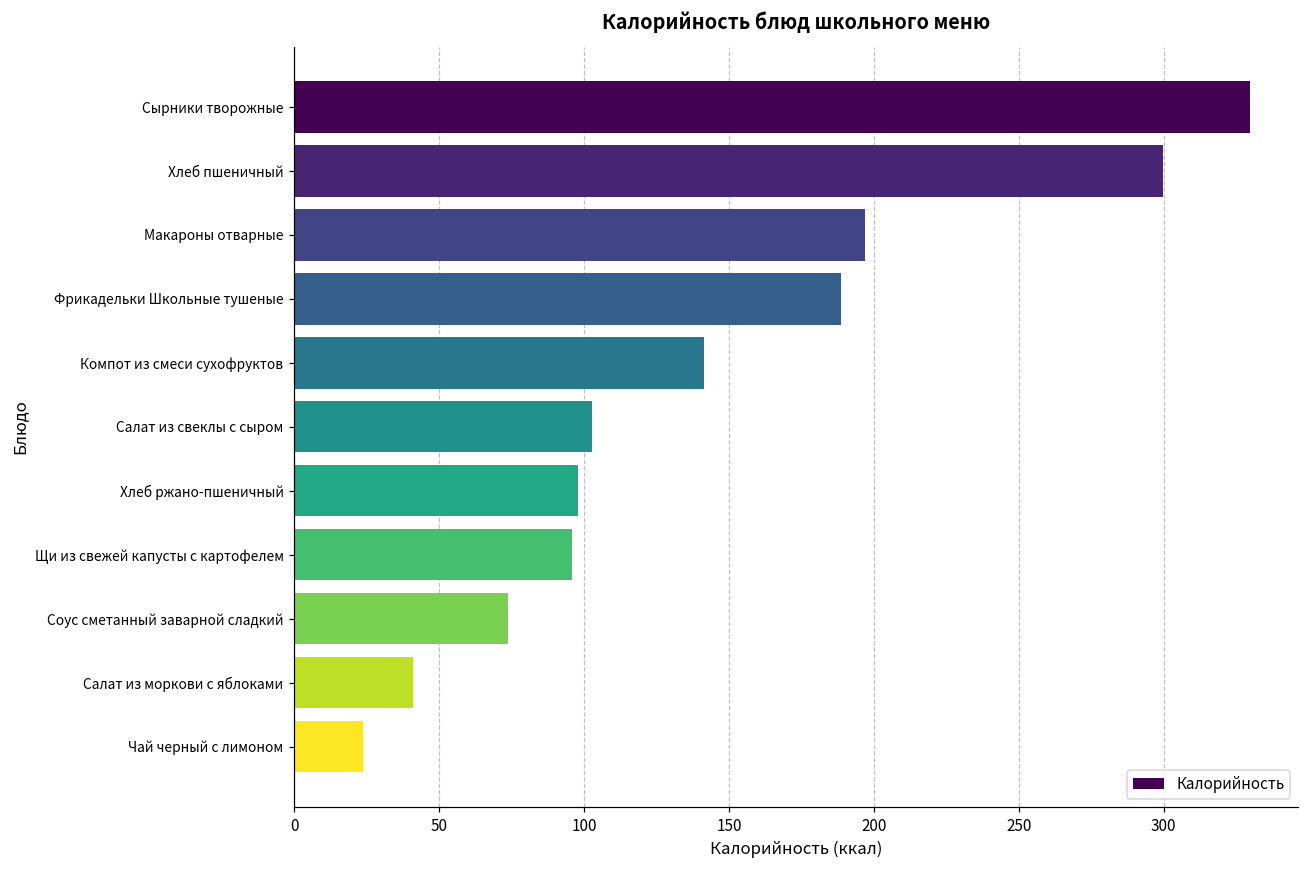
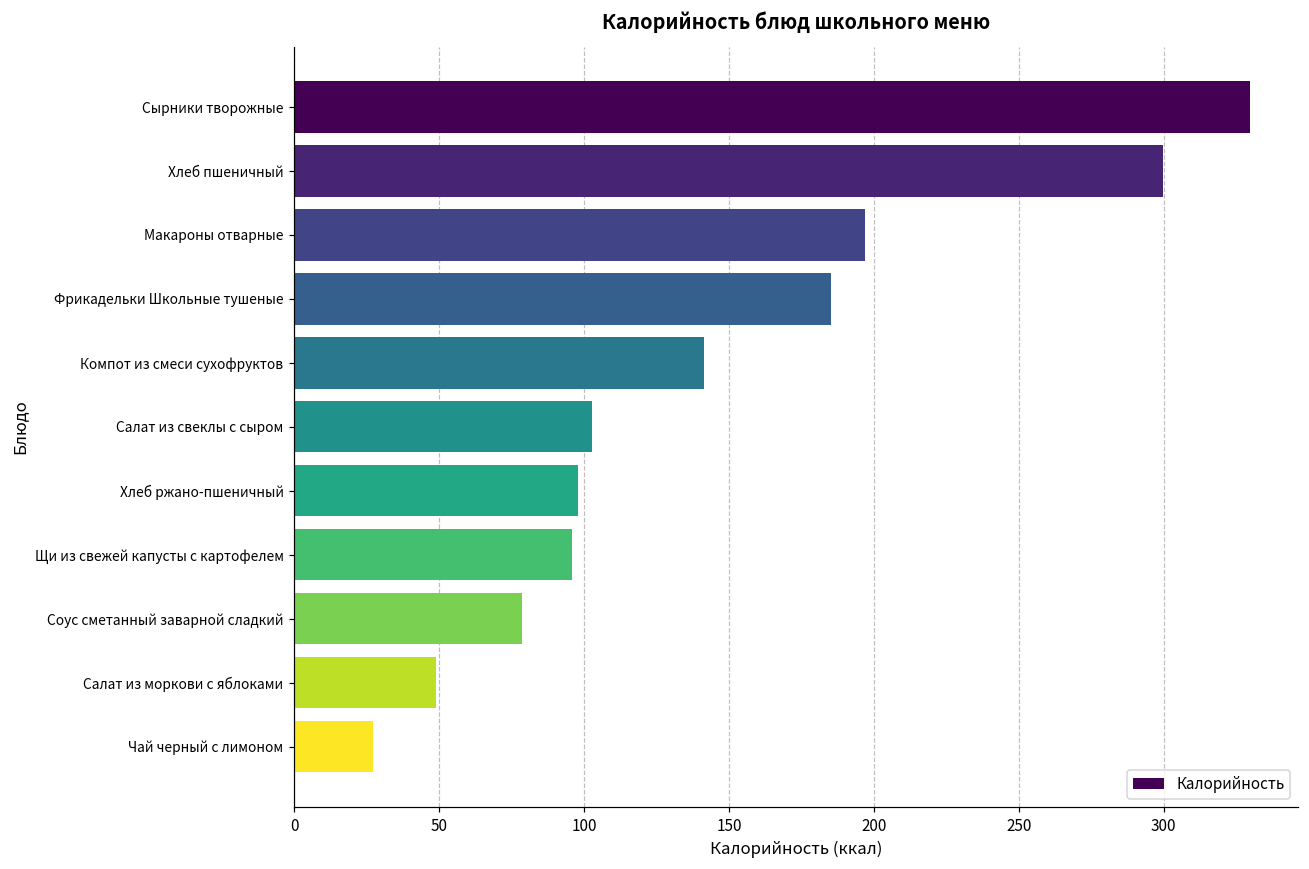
  {
    "Сырники творожные": 330,
    "Хлеб пшеничный": 300,
    "Макароны отварные": 197,
-   "Фрикадельки Школьные тушеные": 189,
+   "Фрикадельки Школьные тушеные": 185,
    "Компот из смеси сухофруктов": 142,
    "Салат из свеклы с сыром": 103,
    "Хлеб ржано-пшеничный": 98,
    "Щи из свежей капусты с картофелем": 96,
-   "Соус сметанный заварной сладкий": 74,
-   "Салат из моркови с яблоками": 41,
-   "Чай черный с лимоном": 24
+   "Соус сметанный заварной сладкий": 79,
+   "Салат из моркови с яблоками": 49,
+   "Чай черный с лимоном": 27
  }
